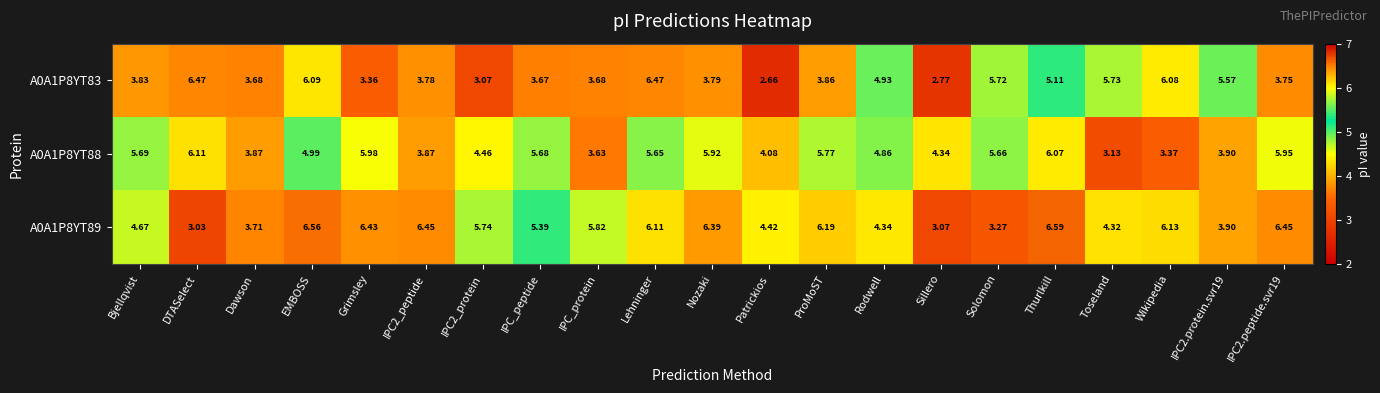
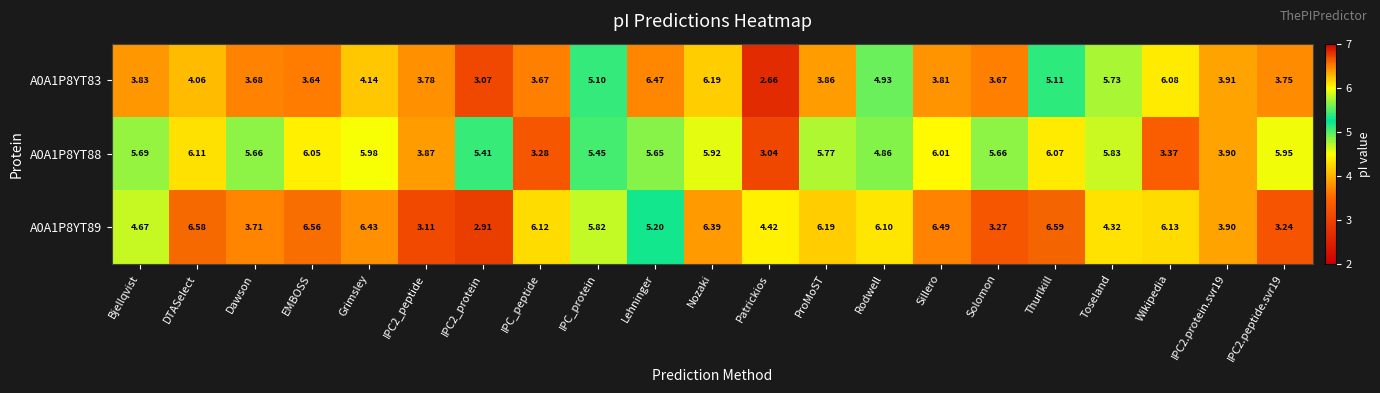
  {
    "A0A1P8YT83": {
      "Bjellqvist": 3.83,
-     "DTASelect": 6.47,
+     "DTASelect": 4.06,
      "Dawson": 3.68,
-     "EMBOSS": 6.09,
-     "Grimsley": 3.36,
+     "EMBOSS": 3.64,
+     "Grimsley": 4.14,
      "IPC2_peptide": 3.78,
      "IPC2_protein": 3.07,
      "IPC_peptide": 3.67,
-     "IPC_protein": 3.68,
+     "IPC_protein": 5.10,
      "Lehninger": 6.47,
-     "Nozaki": 3.79,
+     "Nozaki": 6.19,
      "Patrickios": 2.66,
      "ProMoST": 3.86,
      "Rodwell": 4.93,
-     "Sillero": 2.77,
-     "Solomon": 5.72,
+     "Sillero": 3.81,
+     "Solomon": 3.67,
      "Thurlkill": 5.11,
      "Toseland": 5.73,
      "Wikipedia": 6.08,
-     "IPC2.protein.svr19": 5.57,
+     "IPC2.protein.svr19": 3.91,
      "IPC2.peptide.svr19": 3.75
    },
    "A0A1P8YT88": {
      "Bjellqvist": 5.69,
      "DTASelect": 6.11,
-     "Dawson": 3.87,
-     "EMBOSS": 4.99,
+     "Dawson": 5.66,
+     "EMBOSS": 6.05,
      "Grimsley": 5.98,
      "IPC2_peptide": 3.87,
-     "IPC2_protein": 4.46,
-     "IPC_peptide": 5.68,
-     "IPC_protein": 3.63,
+     "IPC2_protein": 5.41,
+     "IPC_peptide": 3.28,
+     "IPC_protein": 5.45,
      "Lehninger": 5.65,
      "Nozaki": 5.92,
-     "Patrickios": 4.08,
+     "Patrickios": 3.04,
      "ProMoST": 5.77,
      "Rodwell": 4.86,
-     "Sillero": 4.34,
+     "Sillero": 6.01,
      "Solomon": 5.66,
      "Thurlkill": 6.07,
-     "Toseland": 3.13,
+     "Toseland": 5.83,
      "Wikipedia": 3.37,
      "IPC2.protein.svr19": 3.90,
      "IPC2.peptide.svr19": 5.95
    },
    "A0A1P8YT89": {
      "Bjellqvist": 4.67,
-     "DTASelect": 3.03,
+     "DTASelect": 6.58,
      "Dawson": 3.71,
      "EMBOSS": 6.56,
      "Grimsley": 6.43,
-     "IPC2_peptide": 6.45,
-     "IPC2_protein": 5.74,
-     "IPC_peptide": 5.39,
+     "IPC2_peptide": 3.11,
+     "IPC2_protein": 2.91,
+     "IPC_peptide": 6.12,
      "IPC_protein": 5.82,
-     "Lehninger": 6.11,
+     "Lehninger": 5.20,
      "Nozaki": 6.39,
      "Patrickios": 4.42,
      "ProMoST": 6.19,
-     "Rodwell": 4.34,
-     "Sillero": 3.07,
+     "Rodwell": 6.10,
+     "Sillero": 6.49,
      "Solomon": 3.27,
      "Thurlkill": 6.59,
      "Toseland": 4.32,
      "Wikipedia": 6.13,
      "IPC2.protein.svr19": 3.90,
-     "IPC2.peptide.svr19": 6.45
+     "IPC2.peptide.svr19": 3.24
    }
  }
